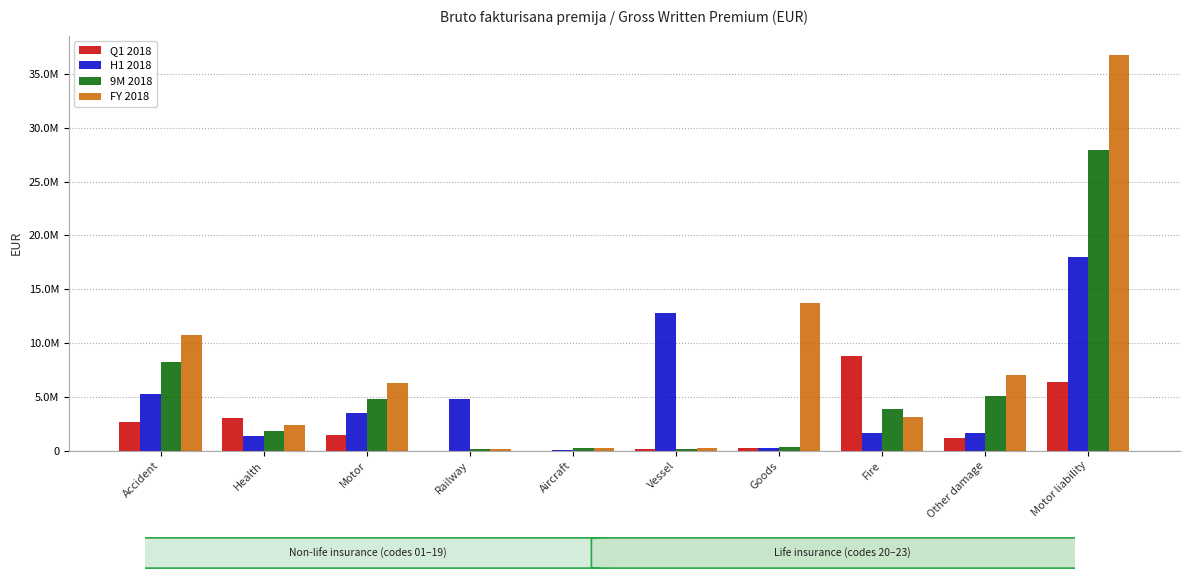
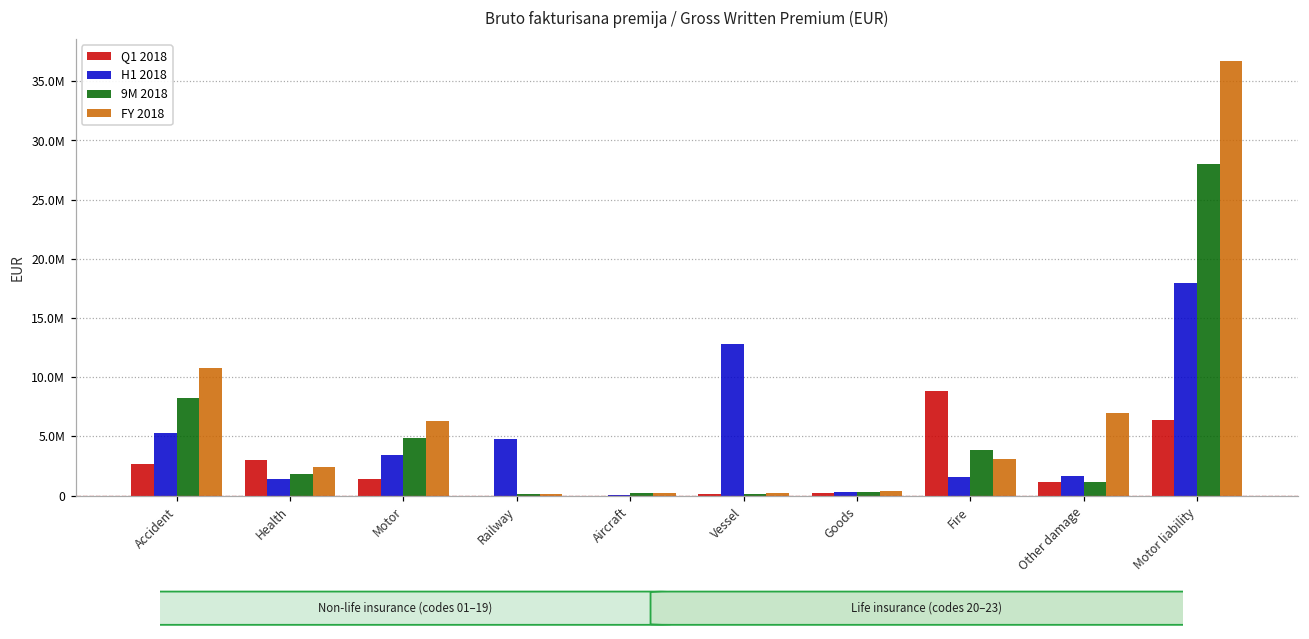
  {
    "Q1 2018": {
      "Accident": 2600000,
      "Health": 3000000,
      "Motor": 1400000,
      "Railway": 0,
      "Aircraft": 0,
      "Fire": 8800000,
      "Other damage": 1200000,
      "Motor liability": 6400000
    },
    "H1 2018": {
      "Accident": 5300000,
      "Health": 1400000,
      "Motor": 3500000,
      "Railway": 4800000,
      "Vessel": 12800000,
      "Goods": 300000,
      "Fire": 1600000,
      "Other damage": 1600000,
      "Motor liability": 18000000
    },
    "9M 2018": {
      "Accident": 8200000,
      "Health": 1800000,
      "Motor": 4800000,
      "Goods": 300000,
      "Fire": 3900000,
-     "Other damage": 5100000,
+     "Other damage": 1100000,
      "Motor liability": 28000000
    },
    "FY 2018": {
      "Accident": 10700000,
      "Health": 2400000,
      "Motor": 6300000,
-     "Goods": 13700000,
+     "Goods": 400000,
      "Fire": 3100000,
      "Other damage": 7000000,
      "Motor liability": 36700000
    }
  }
